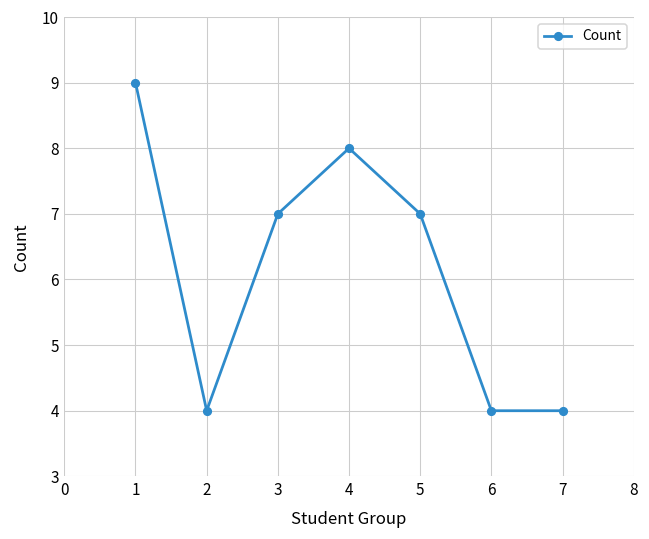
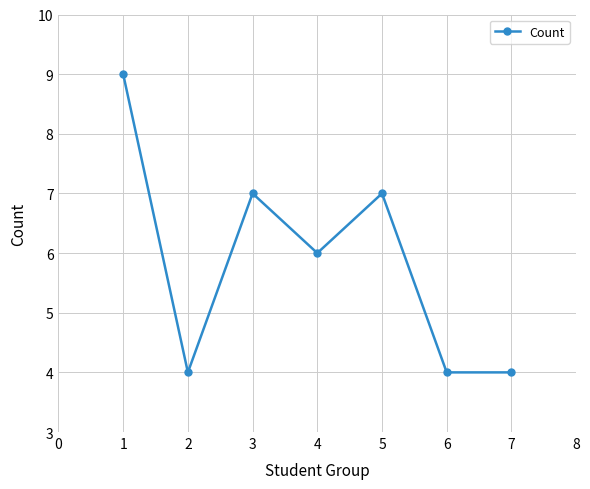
  {
    "1": 9,
    "2": 4,
    "3": 7,
-   "4": 8,
+   "4": 6,
    "5": 7,
    "6": 4,
    "7": 4
  }
